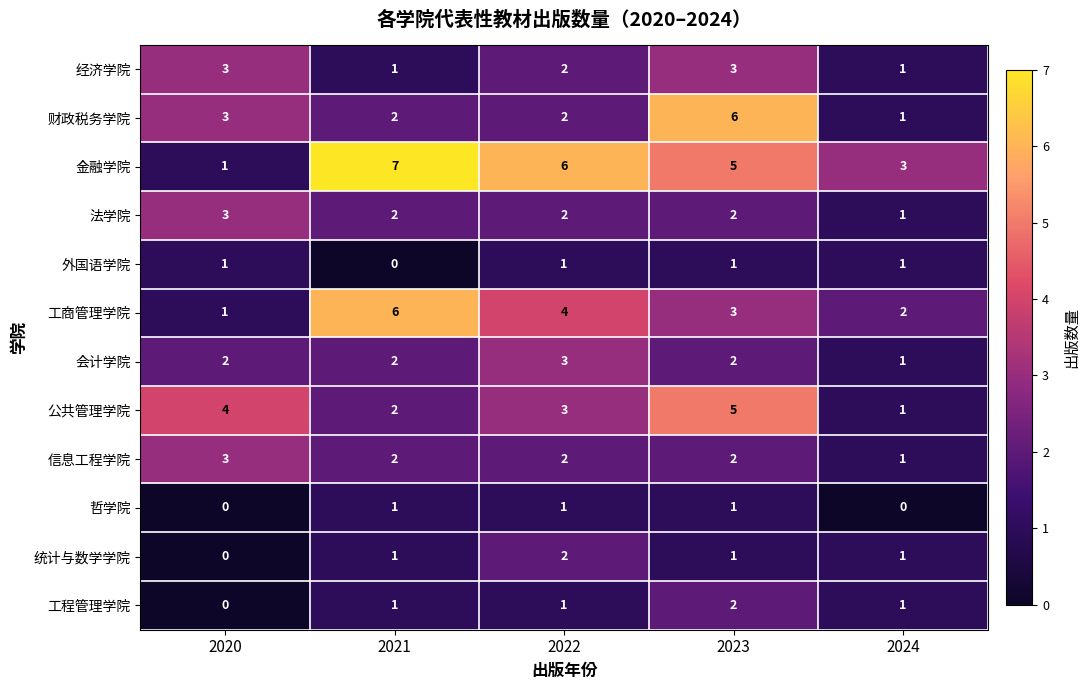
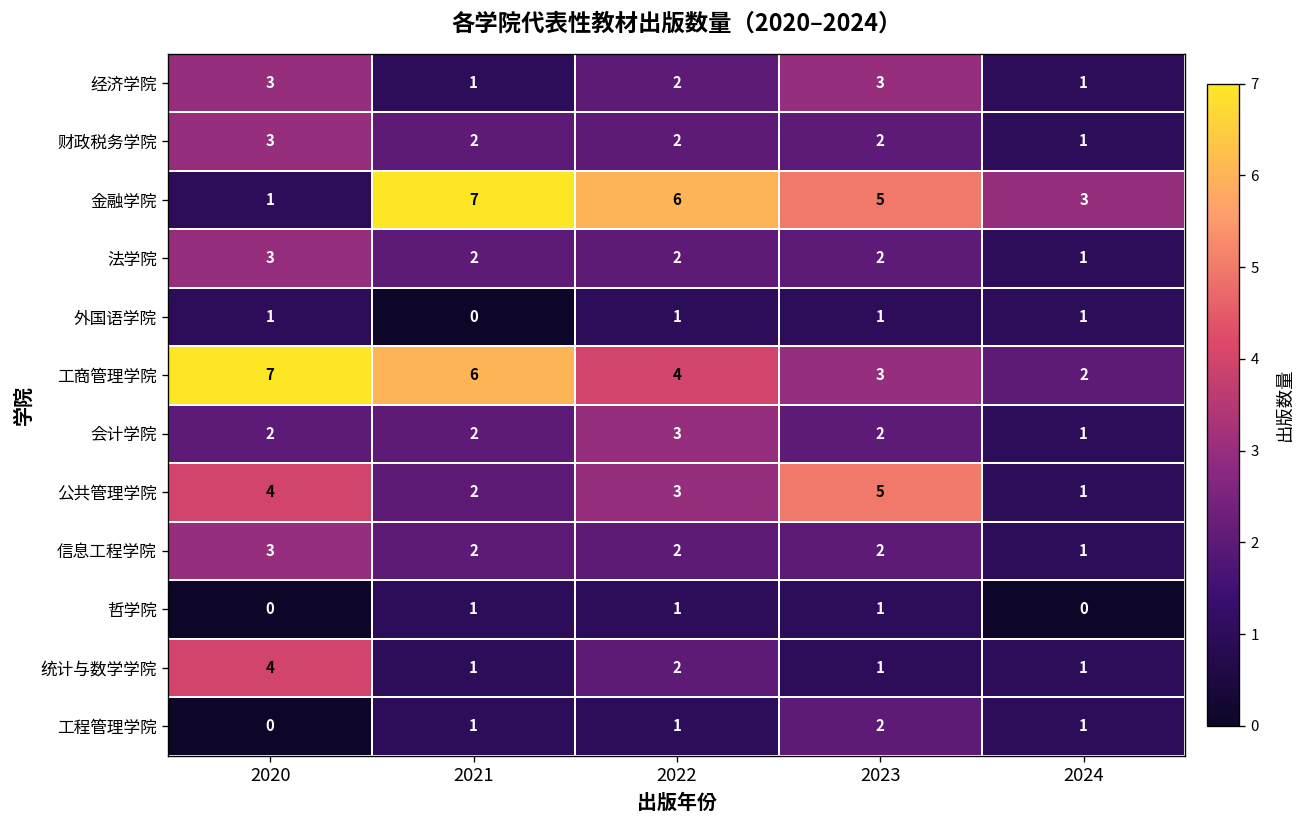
  {
    "经济学院": {
      "2020": 3,
      "2021": 1,
      "2022": 2,
      "2023": 3,
      "2024": 1
    },
    "财政税务学院": {
      "2020": 3,
      "2021": 2,
      "2022": 2,
-     "2023": 6,
+     "2023": 2,
      "2024": 1
    },
    "金融学院": {
      "2020": 1,
      "2021": 7,
      "2022": 6,
      "2023": 5,
      "2024": 3
    },
    "法学院": {
      "2020": 3,
      "2021": 2,
      "2022": 2,
      "2023": 2,
      "2024": 1
    },
    "外国语学院": {
      "2020": 1,
      "2021": 0,
      "2022": 1,
      "2023": 1,
      "2024": 1
    },
    "工商管理学院": {
-     "2020": 1,
+     "2020": 7,
      "2021": 6,
      "2022": 4,
      "2023": 3,
      "2024": 2
    },
    "会计学院": {
      "2020": 2,
      "2021": 2,
      "2022": 3,
      "2023": 2,
      "2024": 1
    },
    "公共管理学院": {
      "2020": 4,
      "2021": 2,
      "2022": 3,
      "2023": 5,
      "2024": 1
    },
    "信息工程学院": {
      "2020": 3,
      "2021": 2,
      "2022": 2,
      "2023": 2,
      "2024": 1
    },
    "哲学院": {
      "2020": 0,
      "2021": 1,
      "2022": 1,
      "2023": 1,
      "2024": 0
    },
    "统计与数学学院": {
-     "2020": 0,
+     "2020": 4,
      "2021": 1,
      "2022": 2,
      "2023": 1,
      "2024": 1
    },
    "工程管理学院": {
      "2020": 0,
      "2021": 1,
      "2022": 1,
      "2023": 2,
      "2024": 1
    }
  }
